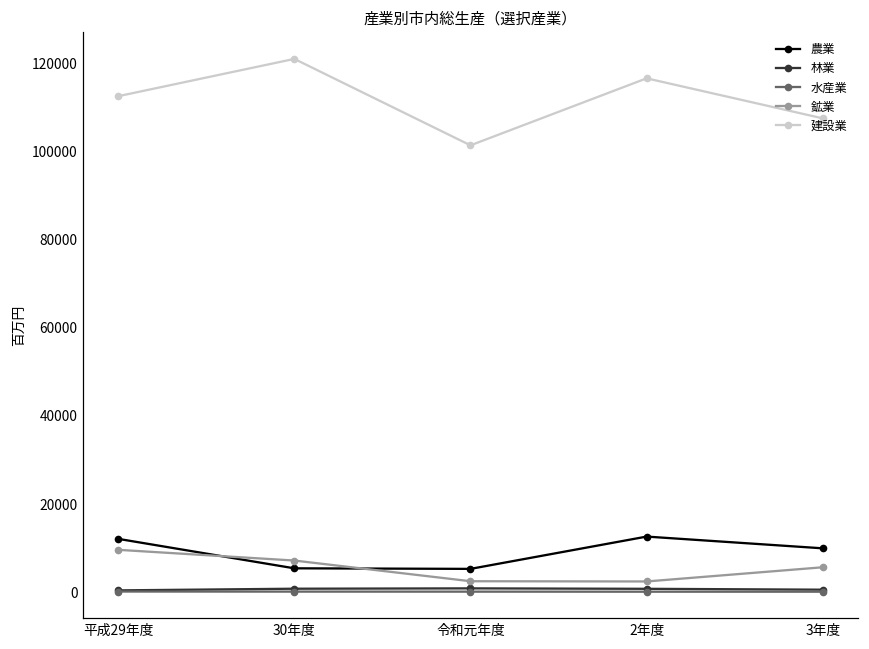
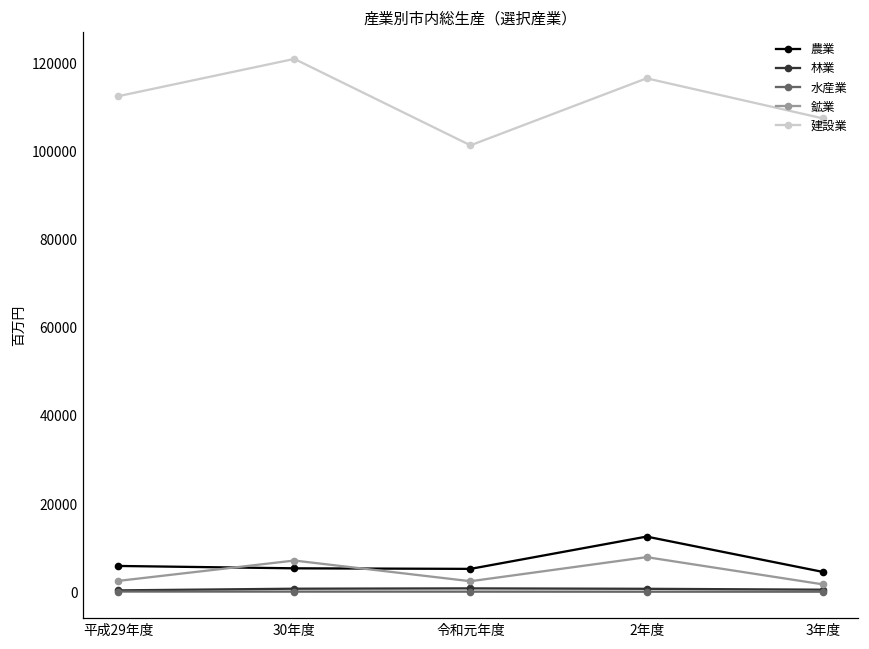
  {
    "農業": {
-     "平成29年度": 12000,
+     "平成29年度": 6000,
      "30年度": 5000,
      "令和元年度": 5000,
      "2年度": 13000,
-     "3年度": 10000
+     "3年度": 5000
    },
    "林業": {
      "30年度": 1000,
      "令和元年度": 1000,
      "2年度": 1000
    },
    "水産業": {
      "30年度": 0,
      "令和元年度": 0,
      "2年度": 0
    },
    "鉱業": {
-     "平成29年度": 10000,
+     "平成29年度": 3000,
      "30年度": 7000,
      "令和元年度": 2000,
-     "2年度": 2000,
-     "3年度": 6000
+     "2年度": 8000,
+     "3年度": 2000
    },
    "建設業": {
      "平成29年度": 113000,
      "30年度": 121000,
      "令和元年度": 101000,
      "2年度": 117000,
      "3年度": 108000
    }
  }
